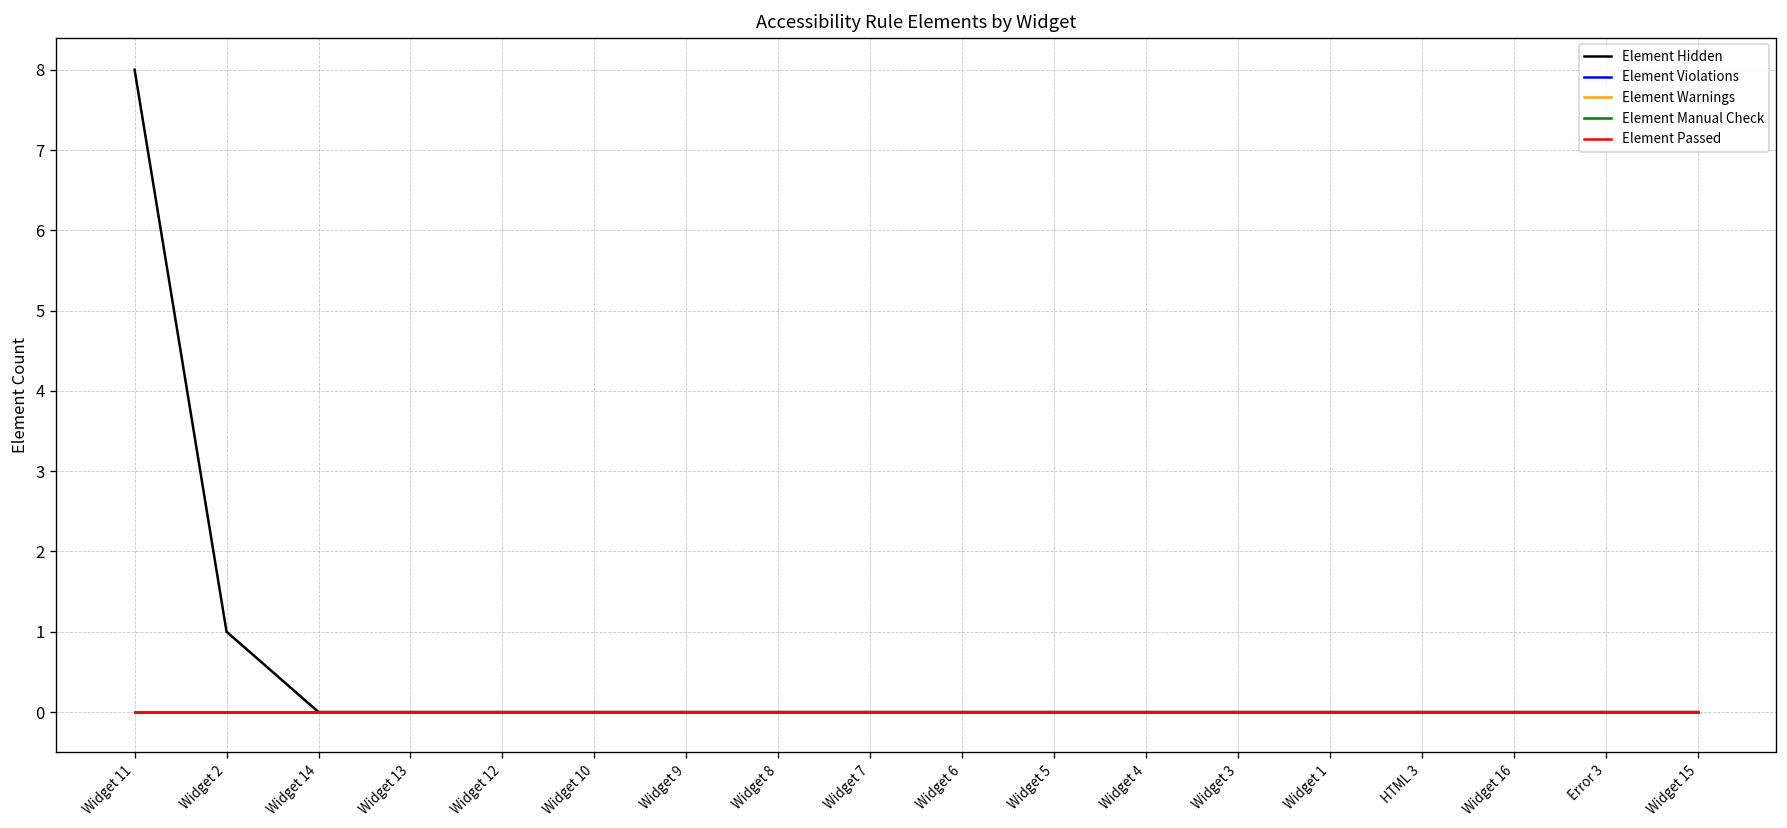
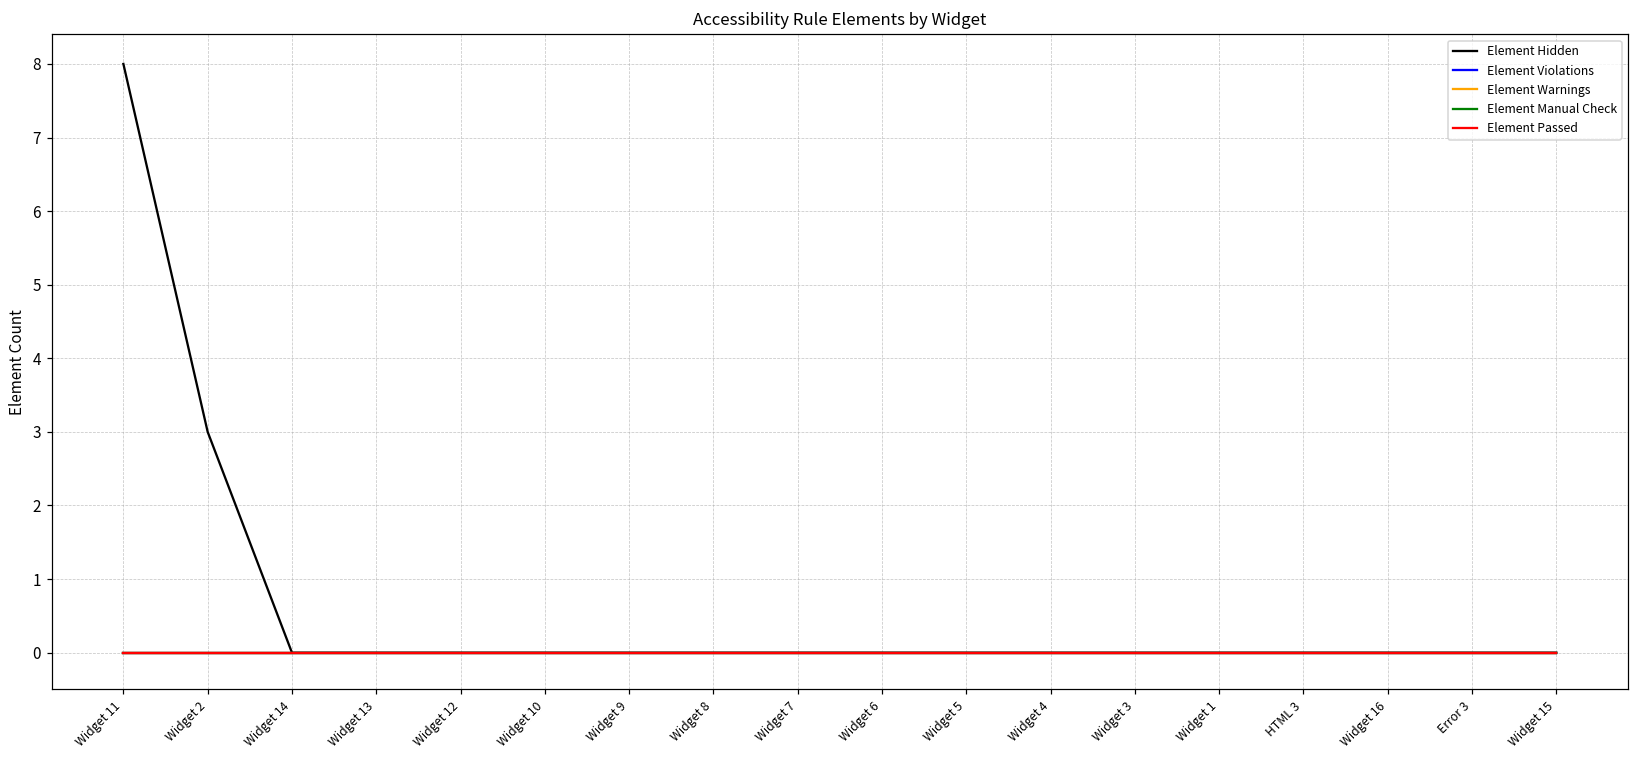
  {
    "Element Hidden": {
      "Widget 11": 8,
-     "Widget 2": 1
+     "Widget 2": 3
    },
    "Element Passed": {
      "Widget 11": 0,
      "Widget 2": 0
    }
  }
